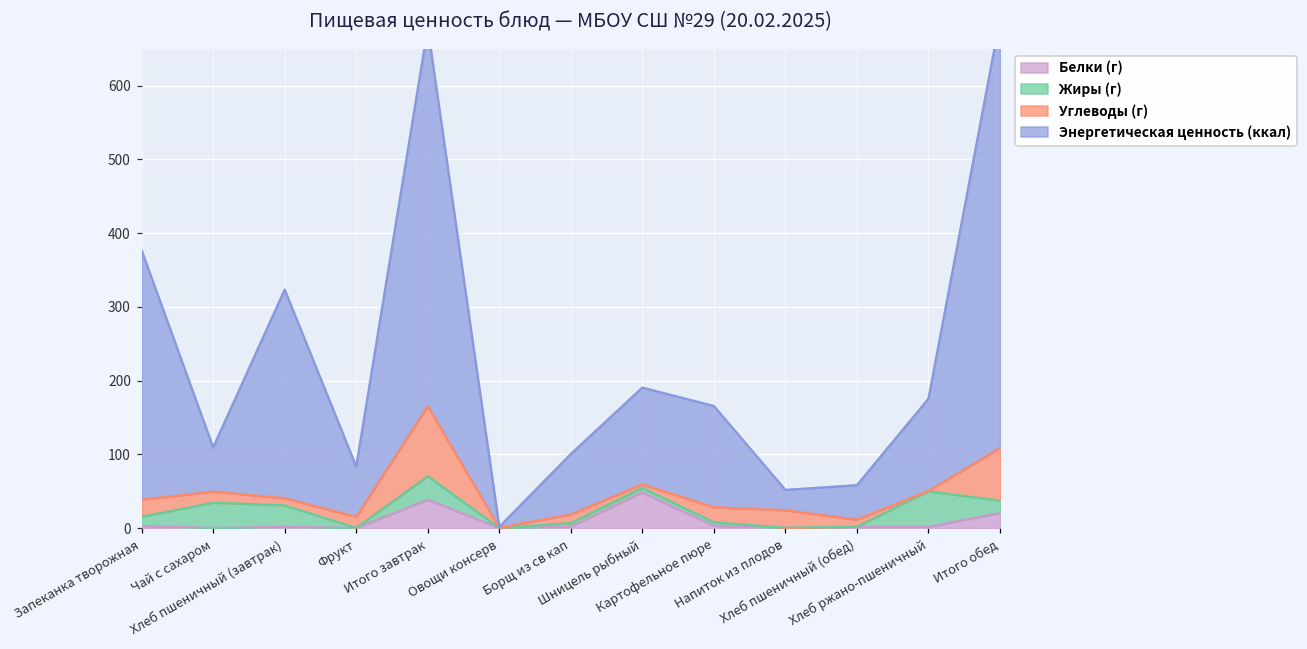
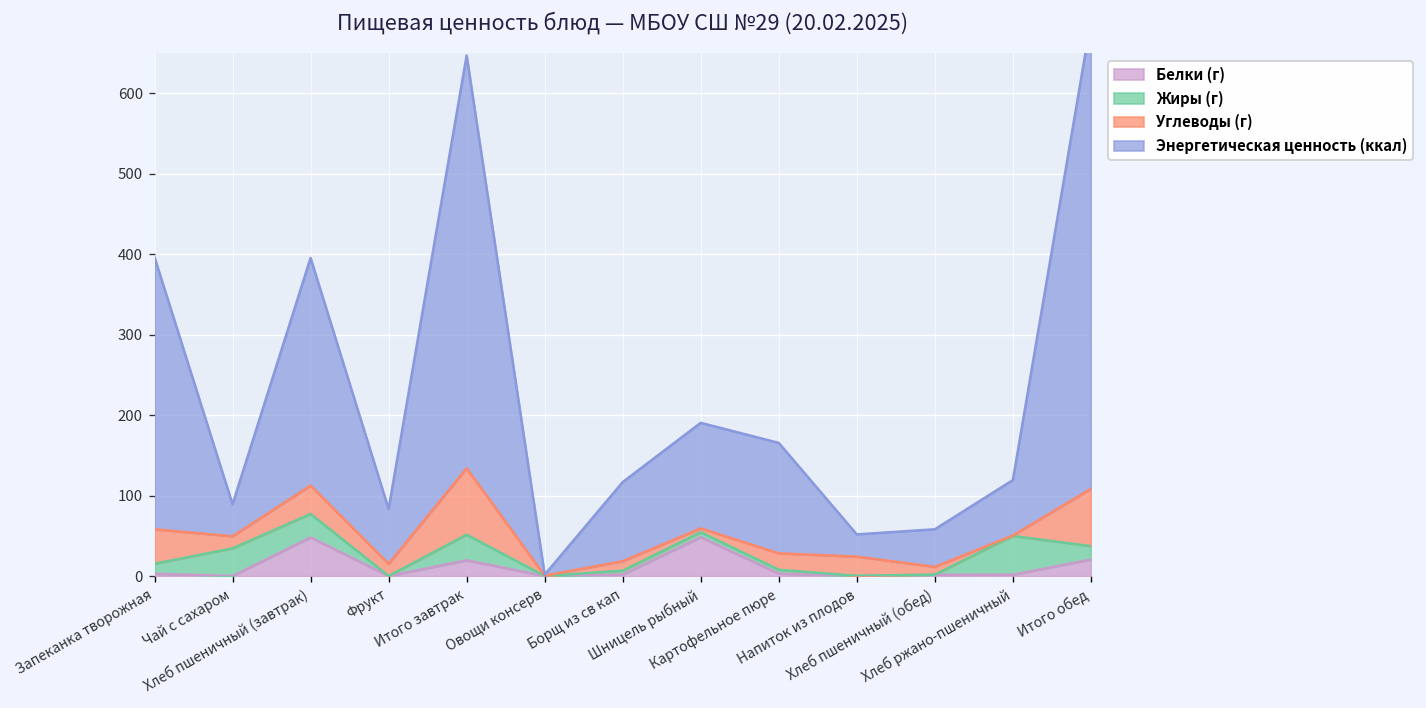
  {
    "Белки (г)": {
      "Запеканка творожная": 0,
      "Чай с сахаром": 0,
-     "Хлеб пшеничный (завтрак)": 0,
-     "Итого завтрак": 40,
+     "Хлеб пшеничный (завтрак)": 50,
+     "Итого завтрак": 20,
      "Борщ из св кап": 0,
      "Шницель рыбный": 50,
      "Картофельное пюре": 0,
      "Хлеб ржано-пшеничный": 0,
      "Итого обед": 20
    },
    "Жиры (г)": {
      "Запеканка творожная": 10,
      "Чай с сахаром": 30,
      "Хлеб пшеничный (завтрак)": 30,
      "Итого завтрак": 30,
      "Борщ из св кап": 0,
      "Шницель рыбный": 10,
      "Картофельное пюре": 0,
      "Итого обед": 20
    },
    "Углеводы (г)": {
-     "Запеканка творожная": 20,
+     "Запеканка творожная": 40,
      "Чай с сахаром": 20,
-     "Хлеб пшеничный (завтрак)": 10,
+     "Хлеб пшеничный (завтрак)": 40,
      "Фрукт": 20,
-     "Итого завтрак": 100,
+     "Итого завтрак": 80,
      "Борщ из св кап": 10,
      "Шницель рыбный": 0,
      "Картофельное пюре": 20,
      "Напиток из плодов": 20,
      "Хлеб пшеничный (обед)": 10,
      "Итого обед": 70
    },
    "Энергетическая ценность (ккал)": {
      "Запеканка творожная": 340,
-     "Чай с сахаром": 60,
+     "Чай с сахаром": 40,
      "Хлеб пшеничный (завтрак)": 280,
      "Фрукт": 70,
-     "Борщ из св кап": 80,
+     "Борщ из св кап": 100,
      "Шницель рыбный": 130,
      "Картофельное пюре": 140,
      "Напиток из плодов": 30,
      "Хлеб пшеничный (обед)": 50,
-     "Хлеб ржано-пшеничный": 130
+     "Хлеб ржано-пшеничный": 70
    }
  }
